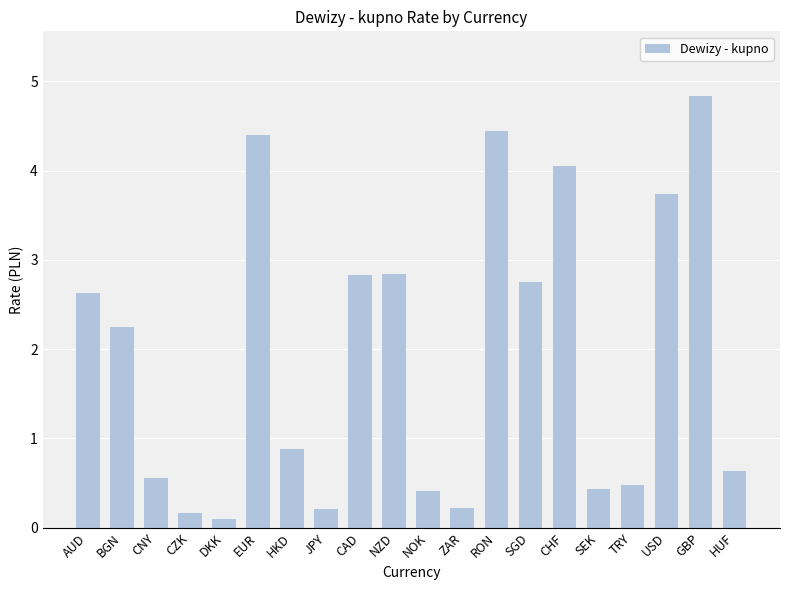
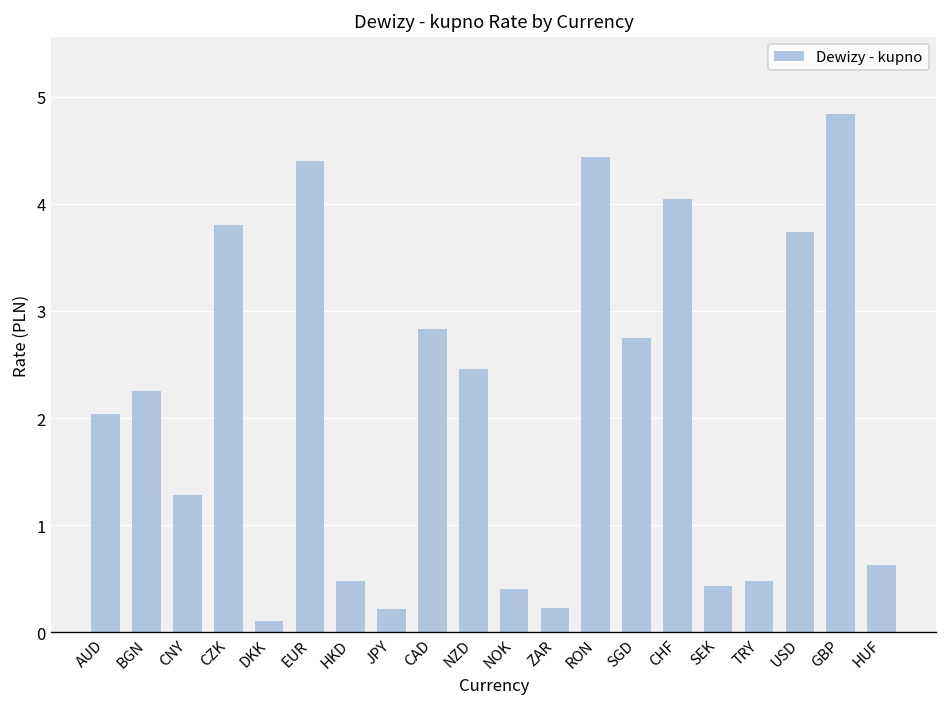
  {
-   "AUD": 2.6,
+   "AUD": 2.0,
    "BGN": 2.2,
-   "CNY": 0.6,
-   "CZK": 0.2,
+   "CNY": 1.3,
+   "CZK": 3.8,
    "DKK": 0.1,
    "EUR": 4.4,
-   "HKD": 0.9,
+   "HKD": 0.5,
    "JPY": 0.2,
    "CAD": 2.8,
-   "NZD": 2.8,
+   "NZD": 2.5,
    "NOK": 0.4,
    "ZAR": 0.2,
    "RON": 4.4,
    "SGD": 2.8,
    "CHF": 4.0,
    "SEK": 0.4,
    "TRY": 0.5,
    "USD": 3.7,
    "GBP": 4.8,
    "HUF": 0.6
  }
